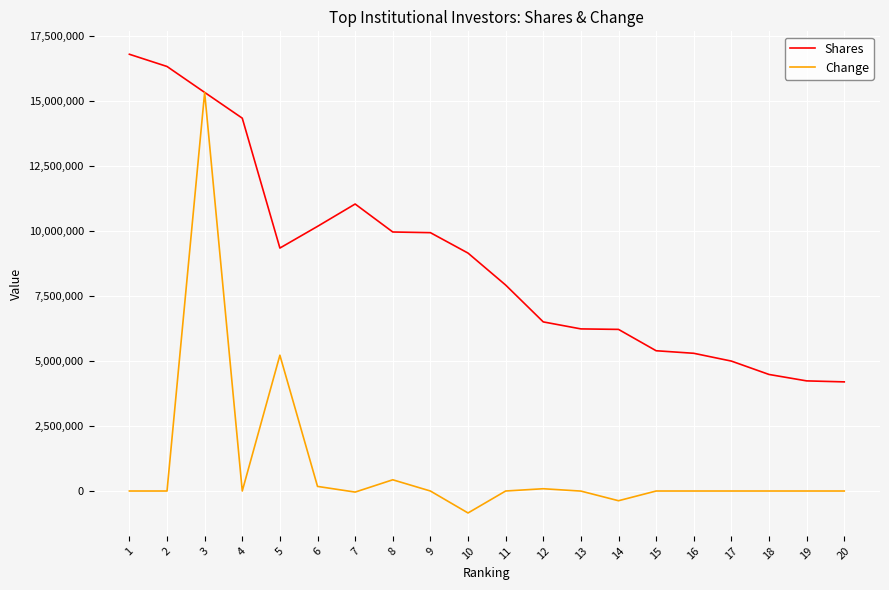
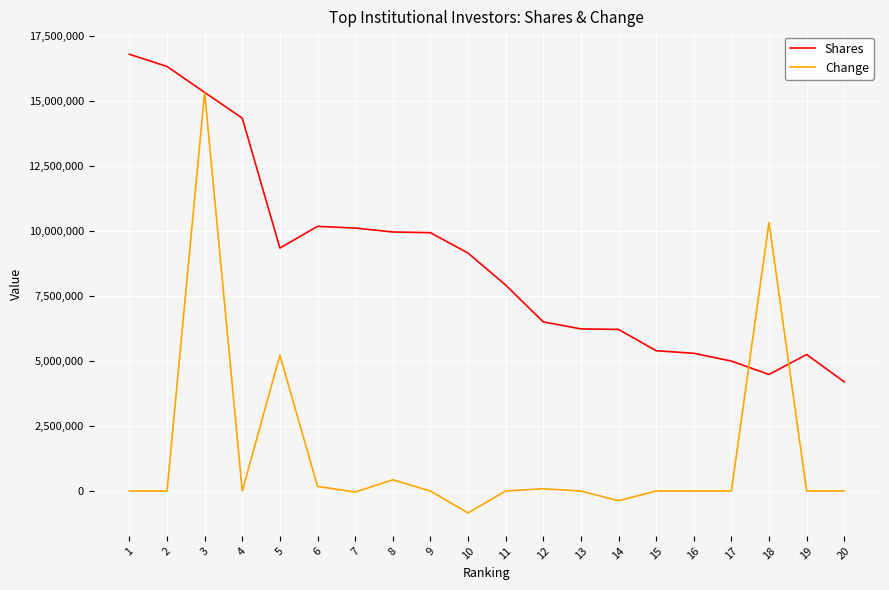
  {
    "Shares": {
      "1": "16,800,000",
      "2": "16,300,000",
      "4": "14,300,000",
      "5": "9,400,000",
      "6": "10,200,000",
-     "7": "11,000,000",
+     "7": "10,100,000",
      "8": "10,000,000",
      "9": "9,900,000",
      "10": "9,200,000",
      "11": "7,900,000",
      "12": "6,500,000",
      "13": "6,200,000",
      "14": "6,200,000",
      "15": "5,400,000",
      "16": "5,300,000",
      "17": "5,000,000",
      "18": "4,500,000",
-     "19": "4,200,000",
+     "19": "5,300,000",
      "20": "4,200,000"
    },
    "Change": {
      "1": "0",
      "2": "0",
      "4": "0",
      "5": "5,200,000",
      "6": "200,000",
      "7": "0",
      "8": "400,000",
      "9": "0",
      "10": "-800,000",
      "11": "0",
      "12": "100,000",
      "13": "0",
      "14": "-400,000",
      "15": "0",
      "16": "0",
      "17": "0",
-     "18": "0",
+     "18": "10,300,000",
      "19": "0",
      "20": "0"
    }
  }
